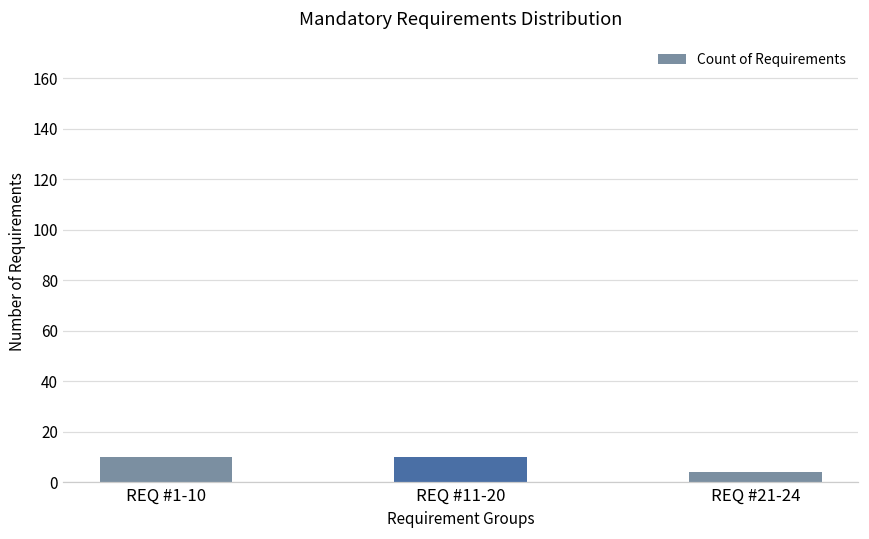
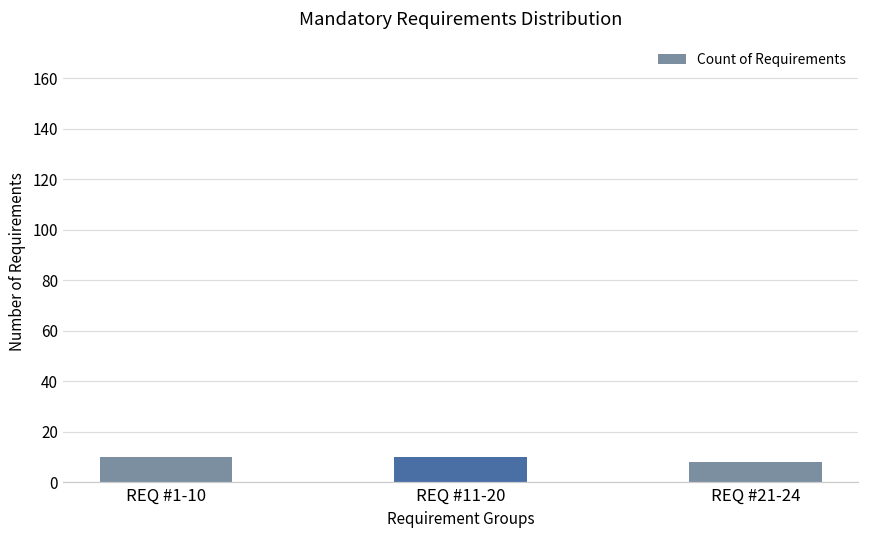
  {
    "REQ #1-10": 10,
    "REQ #11-20": 10,
-   "REQ #21-24": 4
+   "REQ #21-24": 8
  }
